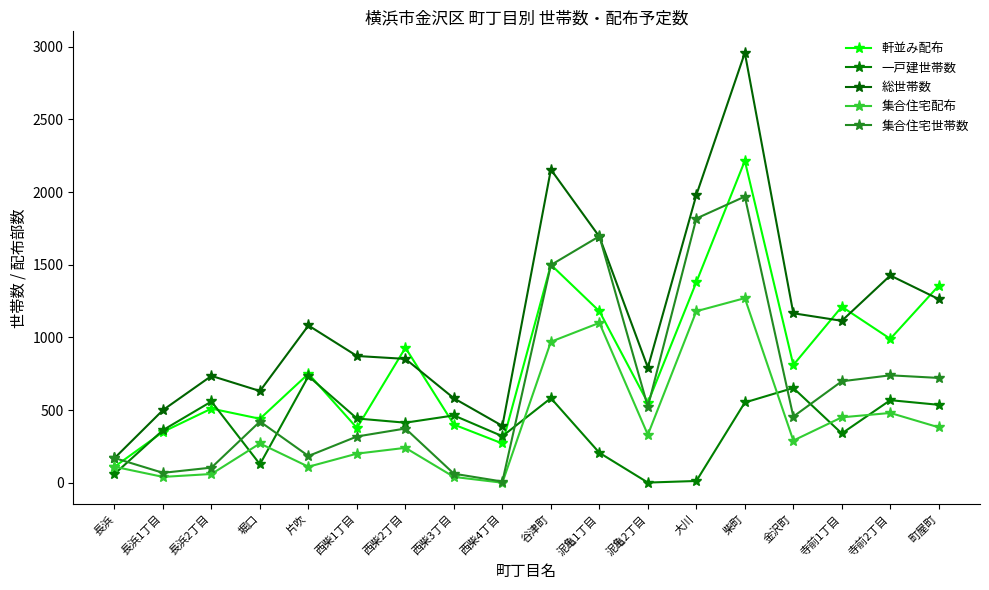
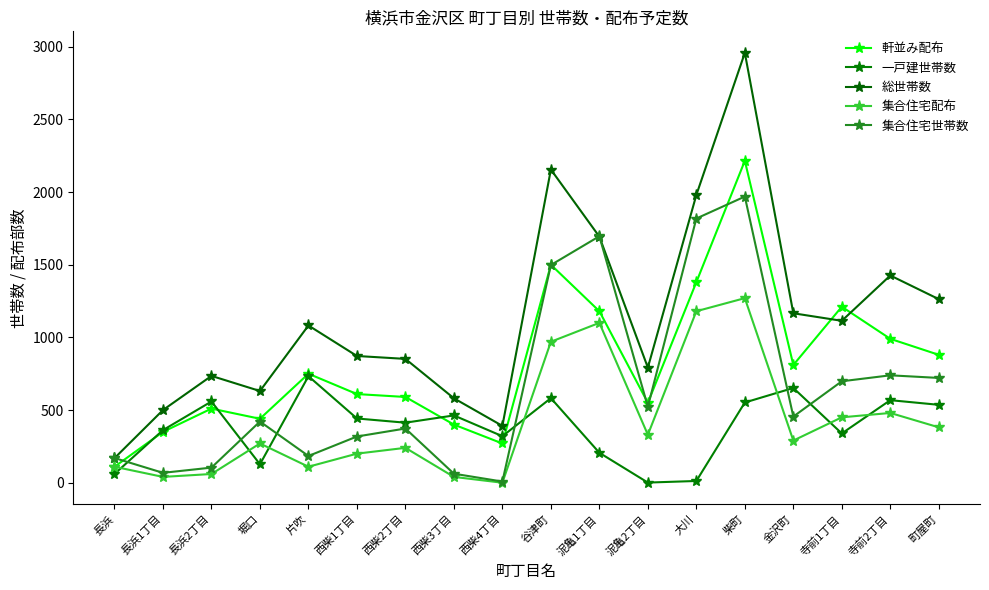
  {
    "軒並み配布": {
      "長浜2丁目": 510,
      "堀口": 440,
-     "西柴1丁目": 380,
-     "西柴2丁目": 930,
+     "西柴1丁目": 610,
+     "西柴2丁目": 590,
      "西柴3丁目": 400,
      "西柴4丁目": 270,
      "泥亀1丁目": 1180,
      "泥亀2丁目": 550,
      "大川": 1380,
      "柴町": 2220,
      "金沢町": 810,
      "寺前1丁目": 1210,
      "寺前2丁目": 990,
-     "町屋町": 1360
+     "町屋町": 880
    },
    "集合住宅配布": {
      "長浜1丁目": 40,
      "長浜2丁目": 60,
      "堀口": 270,
      "片吹": 110,
      "西柴1丁目": 200,
      "西柴2丁目": 240,
      "西柴3丁目": 40,
      "谷津町": 970,
      "泥亀1丁目": 1100,
      "泥亀2丁目": 330,
      "大川": 1180,
      "柴町": 1270,
      "金沢町": 290,
      "寺前1丁目": 450,
      "寺前2丁目": 480,
      "町屋町": 380
    }
  }
